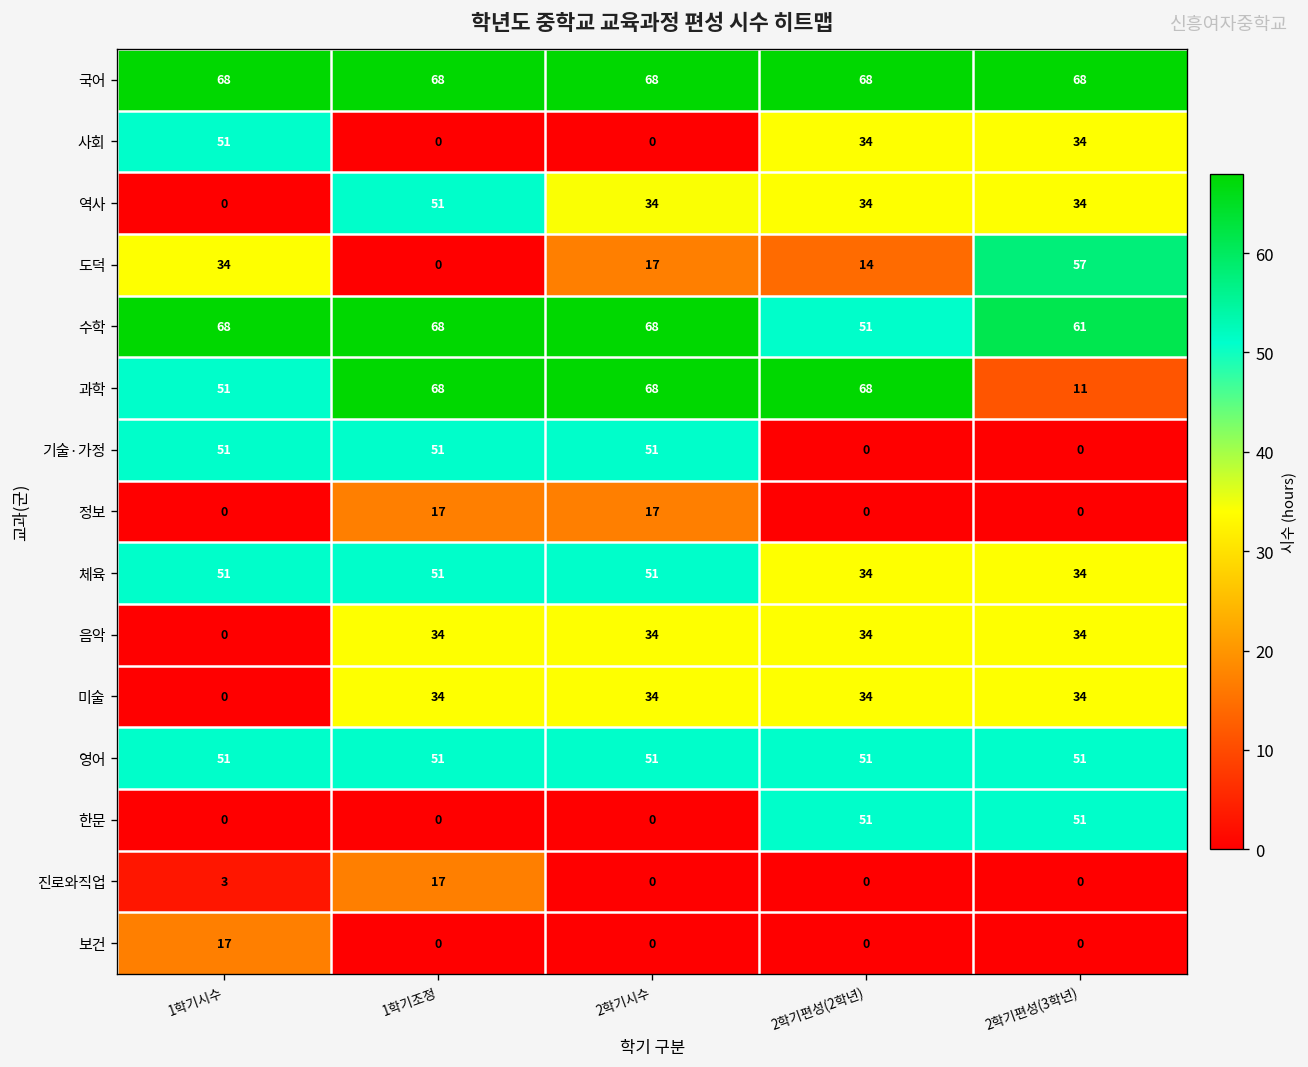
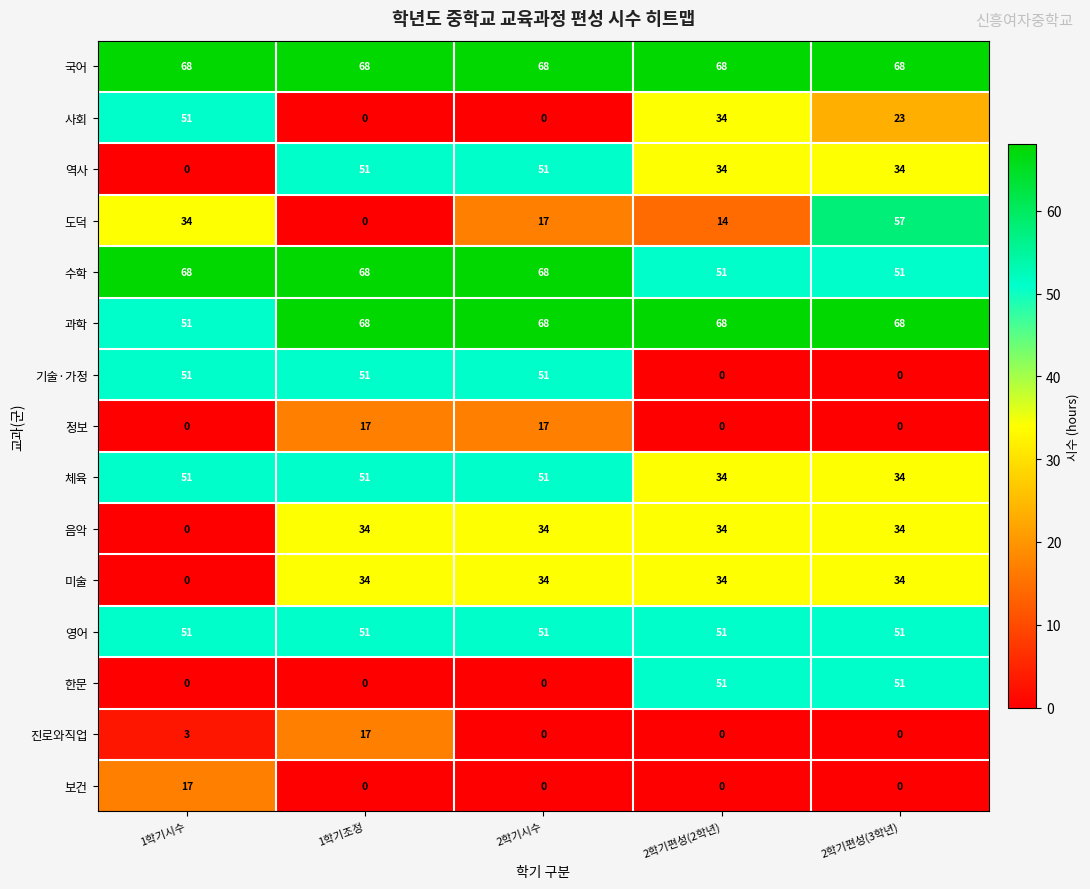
  {
    "국어": {
      "1학기시수": 68,
      "1학기조정": 68,
      "2학기시수": 68,
      "2학기편성(2학년)": 68,
      "2학기편성(3학년)": 68
    },
    "사회": {
      "1학기시수": 51,
      "1학기조정": 0,
      "2학기시수": 0,
      "2학기편성(2학년)": 34,
-     "2학기편성(3학년)": 34
+     "2학기편성(3학년)": 23
    },
    "역사": {
      "1학기시수": 0,
      "1학기조정": 51,
-     "2학기시수": 34,
+     "2학기시수": 51,
      "2학기편성(2학년)": 34,
      "2학기편성(3학년)": 34
    },
    "도덕": {
      "1학기시수": 34,
      "1학기조정": 0,
      "2학기시수": 17,
      "2학기편성(2학년)": 14,
      "2학기편성(3학년)": 57
    },
    "수학": {
      "1학기시수": 68,
      "1학기조정": 68,
      "2학기시수": 68,
      "2학기편성(2학년)": 51,
-     "2학기편성(3학년)": 61
+     "2학기편성(3학년)": 51
    },
    "과학": {
      "1학기시수": 51,
      "1학기조정": 68,
      "2학기시수": 68,
      "2학기편성(2학년)": 68,
-     "2학기편성(3학년)": 11
+     "2학기편성(3학년)": 68
    },
    "기술·가정": {
      "1학기시수": 51,
      "1학기조정": 51,
      "2학기시수": 51,
      "2학기편성(2학년)": 0,
      "2학기편성(3학년)": 0
    },
    "정보": {
      "1학기시수": 0,
      "1학기조정": 17,
      "2학기시수": 17,
      "2학기편성(2학년)": 0,
      "2학기편성(3학년)": 0
    },
    "체육": {
      "1학기시수": 51,
      "1학기조정": 51,
      "2학기시수": 51,
      "2학기편성(2학년)": 34,
      "2학기편성(3학년)": 34
    },
    "음악": {
      "1학기시수": 0,
      "1학기조정": 34,
      "2학기시수": 34,
      "2학기편성(2학년)": 34,
      "2학기편성(3학년)": 34
    },
    "미술": {
      "1학기시수": 0,
      "1학기조정": 34,
      "2학기시수": 34,
      "2학기편성(2학년)": 34,
      "2학기편성(3학년)": 34
    },
    "영어": {
      "1학기시수": 51,
      "1학기조정": 51,
      "2학기시수": 51,
      "2학기편성(2학년)": 51,
      "2학기편성(3학년)": 51
    },
    "한문": {
      "1학기시수": 0,
      "1학기조정": 0,
      "2학기시수": 0,
      "2학기편성(2학년)": 51,
      "2학기편성(3학년)": 51
    },
    "진로와직업": {
      "1학기시수": 3,
      "1학기조정": 17,
      "2학기시수": 0,
      "2학기편성(2학년)": 0,
      "2학기편성(3학년)": 0
    },
    "보건": {
      "1학기시수": 17,
      "1학기조정": 0,
      "2학기시수": 0,
      "2학기편성(2학년)": 0,
      "2학기편성(3학년)": 0
    }
  }
